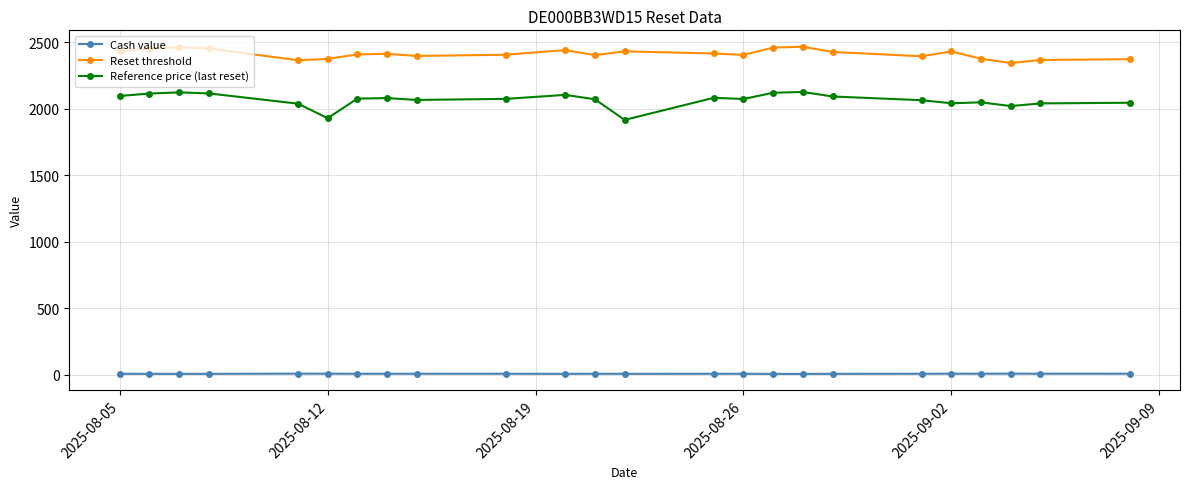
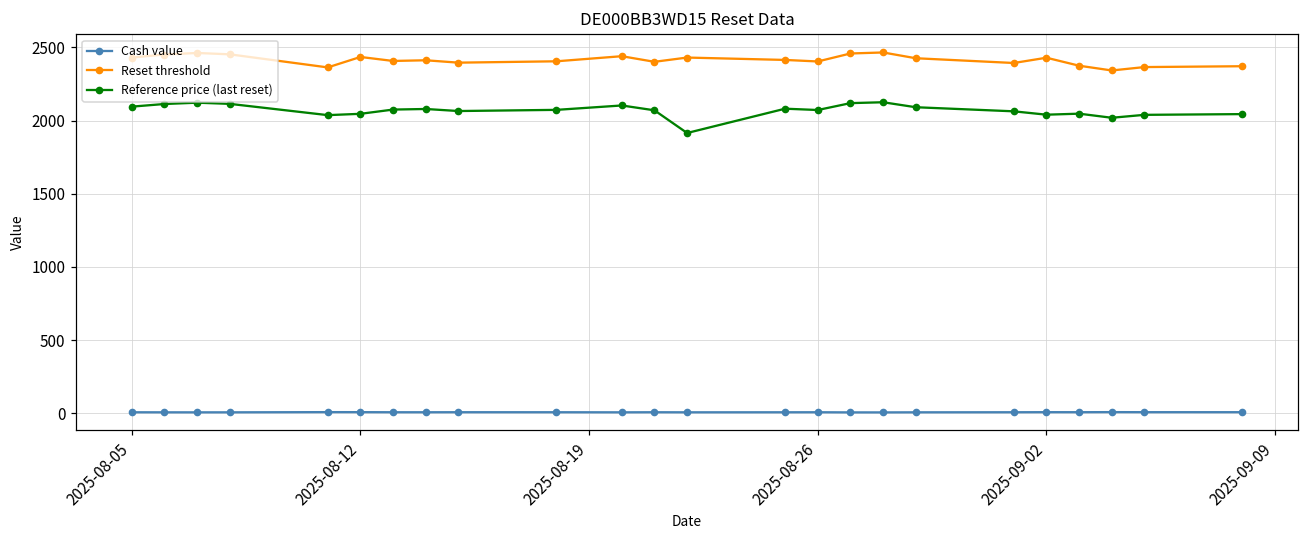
  {
    "Cash value": {
      "2025-08-05": 10,
      "2025-08-12": 10,
      "2025-08-26": 10,
      "2025-09-02": 10
    },
    "Reset threshold": {
-     "2025-08-12": 2370,
+     "2025-08-12": 2430,
      "2025-08-26": 2400,
      "2025-09-02": 2430
    },
    "Reference price (last reset)": {
      "2025-08-05": 2100,
-     "2025-08-12": 1930,
+     "2025-08-12": 2050,
      "2025-08-26": 2070,
      "2025-09-02": 2040
    }
  }
